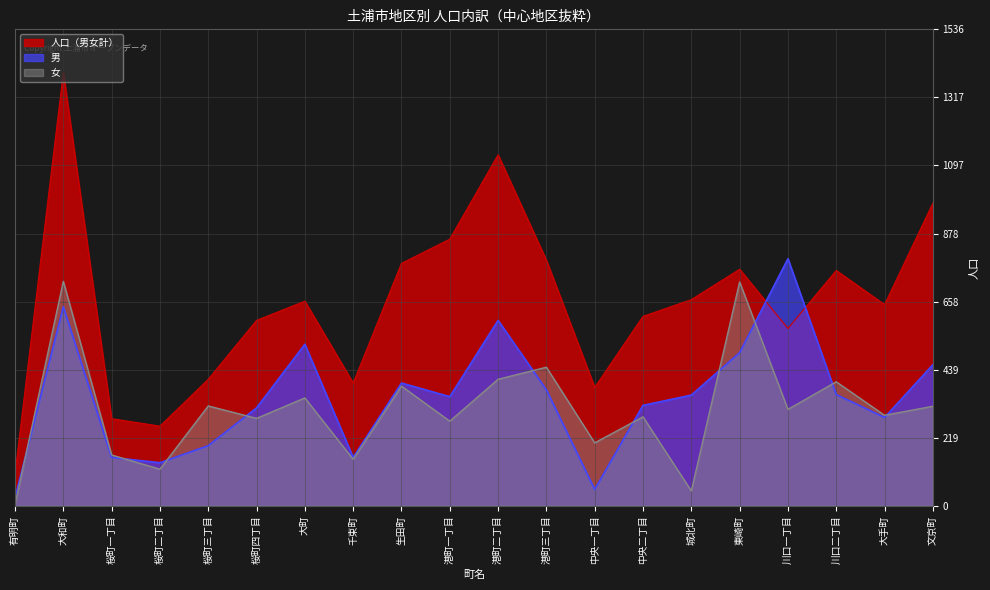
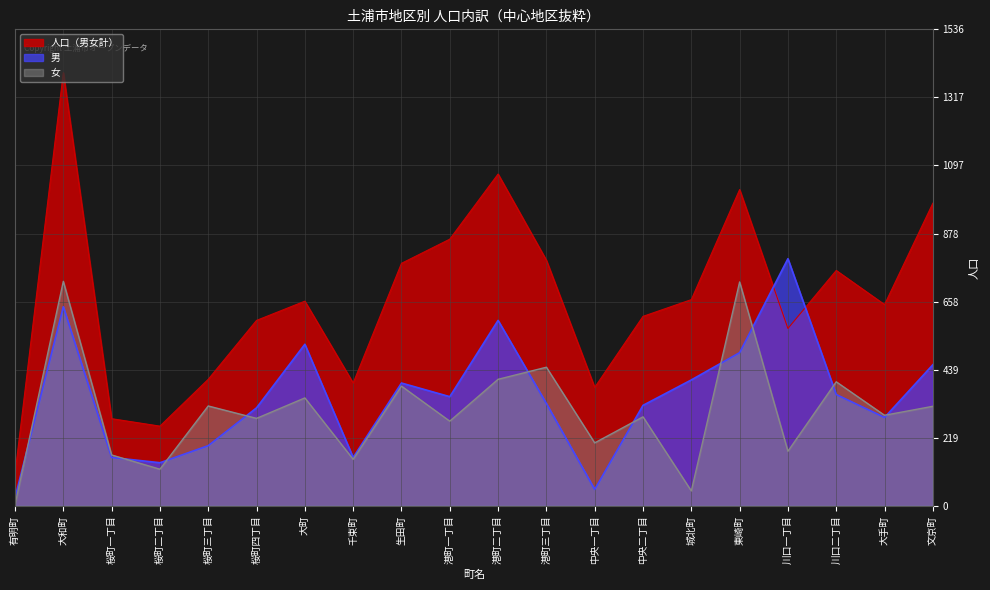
  {
    "人口（男女計）": {
      "有明町": 100,
      "桜町一丁目": 280,
      "桜町二丁目": 260,
      "桜町三丁目": 410,
      "桜町四丁目": 600,
      "大町": 660,
      "千束町": 400,
      "生田町": 780,
      "港町一丁目": 860,
-     "港町二丁目": 1130,
+     "港町二丁目": 1070,
      "港町三丁目": 790,
      "中央一丁目": 380,
      "中央二丁目": 610,
      "城北町": 670,
-     "東崎町": 760,
+     "東崎町": 1020,
      "川口一丁目": 570,
      "川口二丁目": 760,
      "大手町": 650,
      "文京町": 980
    },
    "男": {
      "有明町": 30,
      "大和町": 640,
      "桜町二丁目": 140,
      "桜町三丁目": 190,
      "桜町四丁目": 320,
      "大町": 520,
      "生田町": 400,
      "港町一丁目": 350,
      "港町二丁目": 600,
-     "港町三丁目": 370,
+     "港町三丁目": 330,
      "中央一丁目": 50,
      "中央二丁目": 320,
-     "城北町": 360,
+     "城北町": 410,
      "東崎町": 490,
      "川口一丁目": 800,
      "川口二丁目": 360,
      "文京町": 460
    },
    "女": {
      "有明町": 0,
      "大和町": 720,
      "桜町二丁目": 120,
      "桜町三丁目": 320,
      "桜町四丁目": 280,
      "大町": 350,
      "生田町": 390,
      "港町一丁目": 270,
      "港町二丁目": 410,
      "港町三丁目": 450,
      "中央一丁目": 200,
      "中央二丁目": 290,
      "城北町": 50,
      "東崎町": 720,
-     "川口一丁目": 310,
+     "川口一丁目": 180,
      "川口二丁目": 400,
      "文京町": 320
    }
  }
